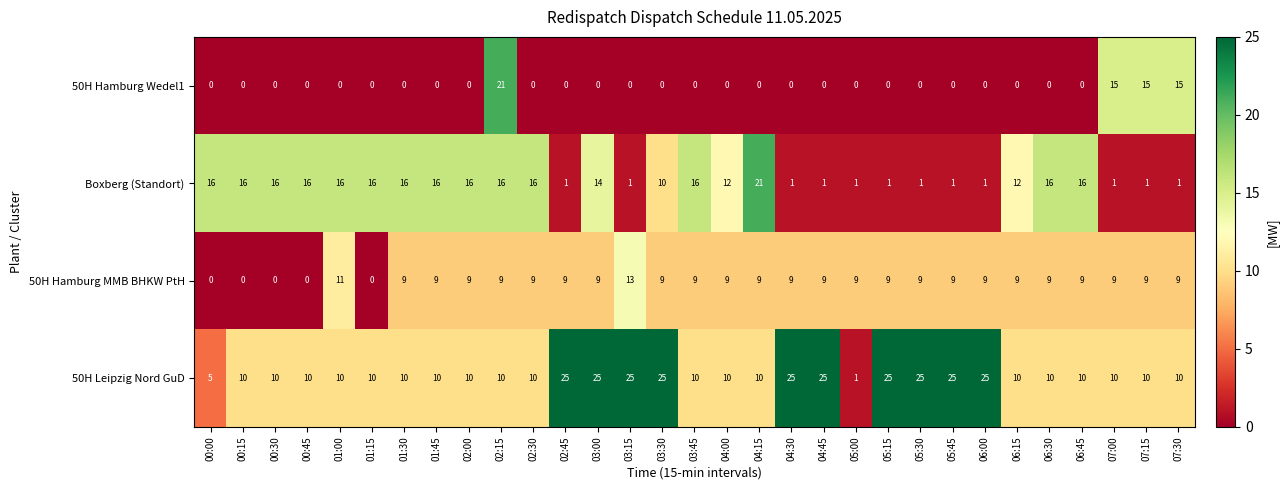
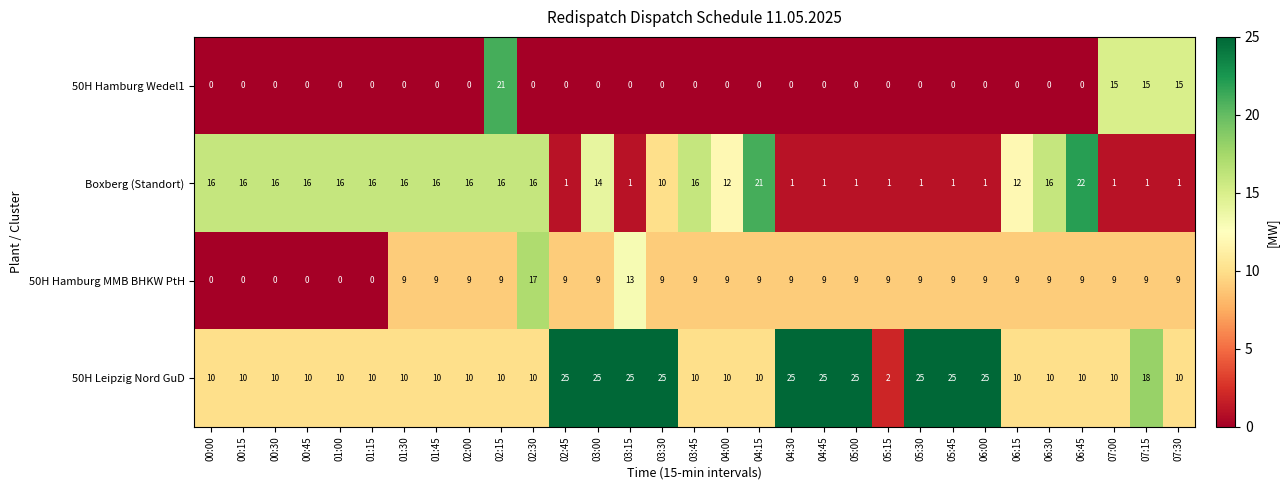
  {
    "50H Hamburg Wedel1": {
      "00:00": 0,
      "00:15": 0,
      "00:30": 0,
      "00:45": 0,
      "01:00": 0,
      "01:15": 0,
      "01:30": 0,
      "01:45": 0,
      "02:00": 0,
      "02:15": 21,
      "02:30": 0,
      "02:45": 0,
      "03:00": 0,
      "03:15": 0,
      "03:30": 0,
      "03:45": 0,
      "04:00": 0,
      "04:15": 0,
      "04:30": 0,
      "04:45": 0,
      "05:00": 0,
      "05:15": 0,
      "05:30": 0,
      "05:45": 0,
      "06:00": 0,
      "06:15": 0,
      "06:30": 0,
      "06:45": 0,
      "07:00": 15,
      "07:15": 15,
      "07:30": 15
    },
    "Boxberg (Standort)": {
      "00:00": 16,
      "00:15": 16,
      "00:30": 16,
      "00:45": 16,
      "01:00": 16,
      "01:15": 16,
      "01:30": 16,
      "01:45": 16,
      "02:00": 16,
      "02:15": 16,
      "02:30": 16,
      "02:45": 1,
      "03:00": 14,
      "03:15": 1,
      "03:30": 10,
      "03:45": 16,
      "04:00": 12,
      "04:15": 21,
      "04:30": 1,
      "04:45": 1,
      "05:00": 1,
      "05:15": 1,
      "05:30": 1,
      "05:45": 1,
      "06:00": 1,
      "06:15": 12,
      "06:30": 16,
-     "06:45": 16,
+     "06:45": 22,
      "07:00": 1,
      "07:15": 1,
      "07:30": 1
    },
    "50H Hamburg MMB BHKW PtH": {
      "00:00": 0,
      "00:15": 0,
      "00:30": 0,
      "00:45": 0,
-     "01:00": 11,
+     "01:00": 0,
      "01:15": 0,
      "01:30": 9,
      "01:45": 9,
      "02:00": 9,
      "02:15": 9,
-     "02:30": 9,
+     "02:30": 17,
      "02:45": 9,
      "03:00": 9,
      "03:15": 13,
      "03:30": 9,
      "03:45": 9,
      "04:00": 9,
      "04:15": 9,
      "04:30": 9,
      "04:45": 9,
      "05:00": 9,
      "05:15": 9,
      "05:30": 9,
      "05:45": 9,
      "06:00": 9,
      "06:15": 9,
      "06:30": 9,
      "06:45": 9,
      "07:00": 9,
      "07:15": 9,
      "07:30": 9
    },
    "50H Leipzig Nord GuD": {
-     "00:00": 5,
+     "00:00": 10,
      "00:15": 10,
      "00:30": 10,
      "00:45": 10,
      "01:00": 10,
      "01:15": 10,
      "01:30": 10,
      "01:45": 10,
      "02:00": 10,
      "02:15": 10,
      "02:30": 10,
      "02:45": 25,
      "03:00": 25,
      "03:15": 25,
      "03:30": 25,
      "03:45": 10,
      "04:00": 10,
      "04:15": 10,
      "04:30": 25,
      "04:45": 25,
-     "05:00": 1,
-     "05:15": 25,
+     "05:00": 25,
+     "05:15": 2,
      "05:30": 25,
      "05:45": 25,
      "06:00": 25,
      "06:15": 10,
      "06:30": 10,
      "06:45": 10,
      "07:00": 10,
-     "07:15": 10,
+     "07:15": 18,
      "07:30": 10
    }
  }
